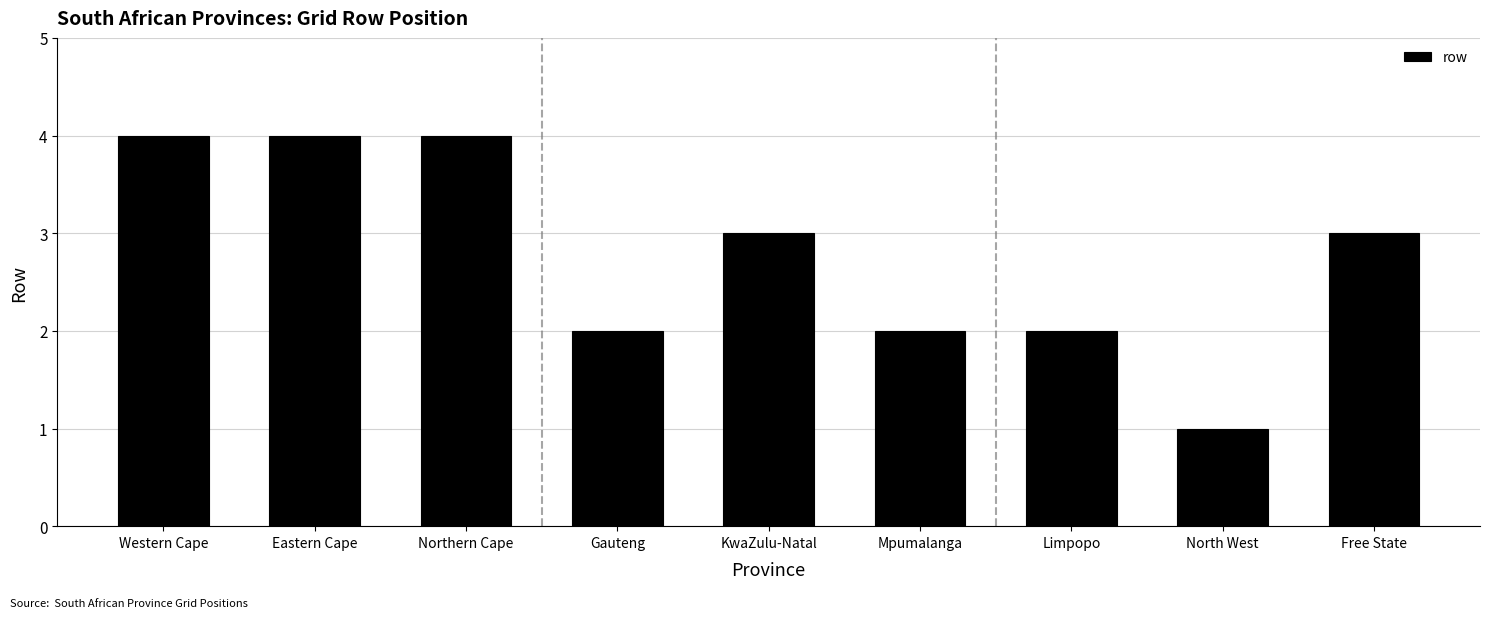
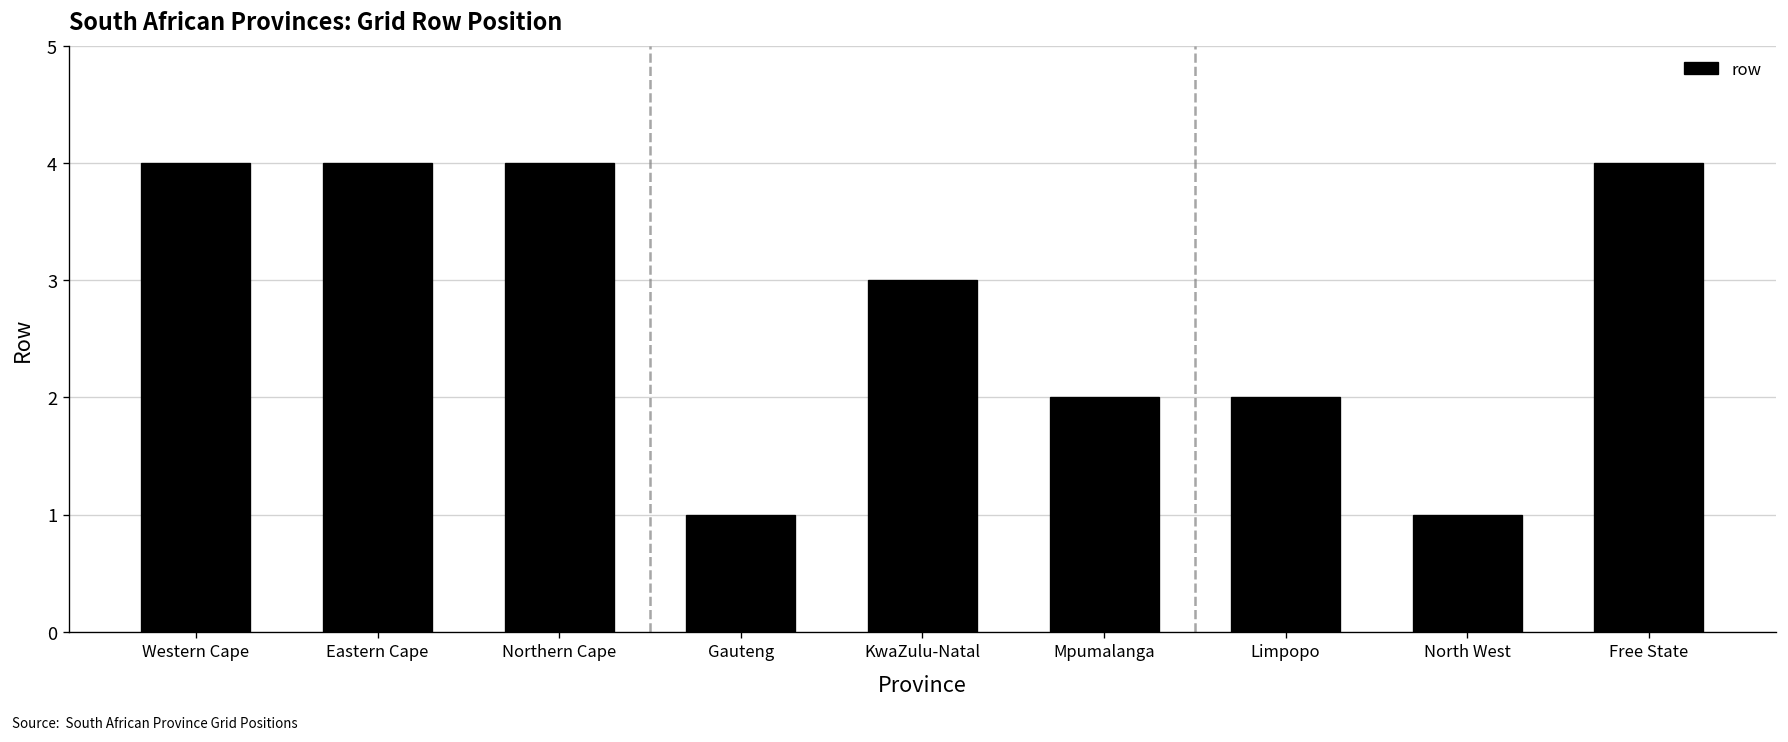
  {
    "Western Cape": 4,
    "Eastern Cape": 4,
    "Northern Cape": 4,
-   "Gauteng": 2,
+   "Gauteng": 1,
    "KwaZulu-Natal": 3,
    "Mpumalanga": 2,
    "Limpopo": 2,
    "North West": 1,
-   "Free State": 3
+   "Free State": 4
  }
